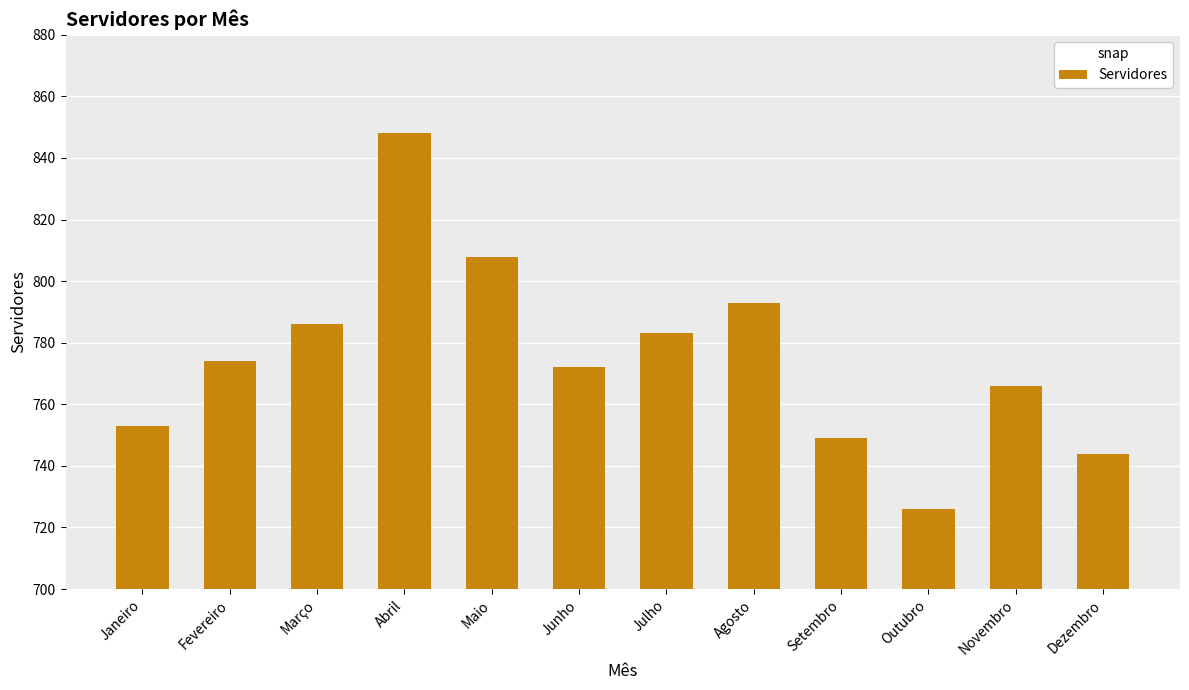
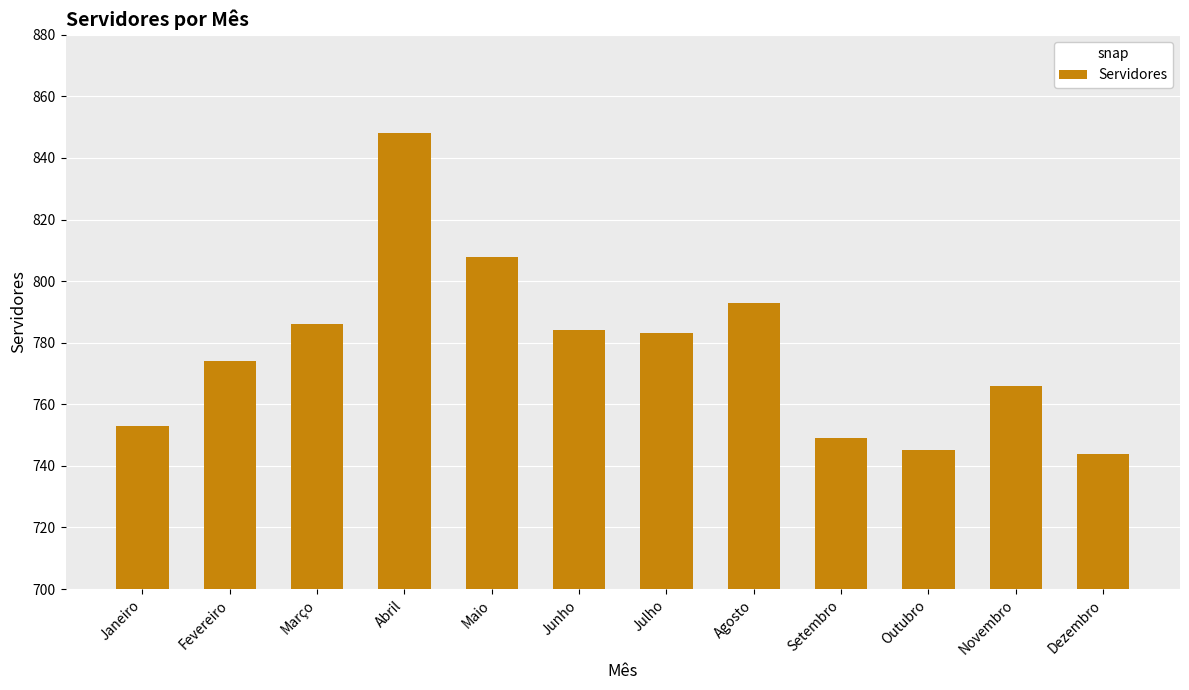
  {
    "Janeiro": 753,
    "Fevereiro": 774,
    "Março": 786,
    "Abril": 848,
    "Maio": 808,
-   "Junho": 772,
+   "Junho": 784,
    "Julho": 783,
    "Agosto": 793,
    "Setembro": 749,
-   "Outubro": 726,
+   "Outubro": 745,
    "Novembro": 766,
    "Dezembro": 744
  }
